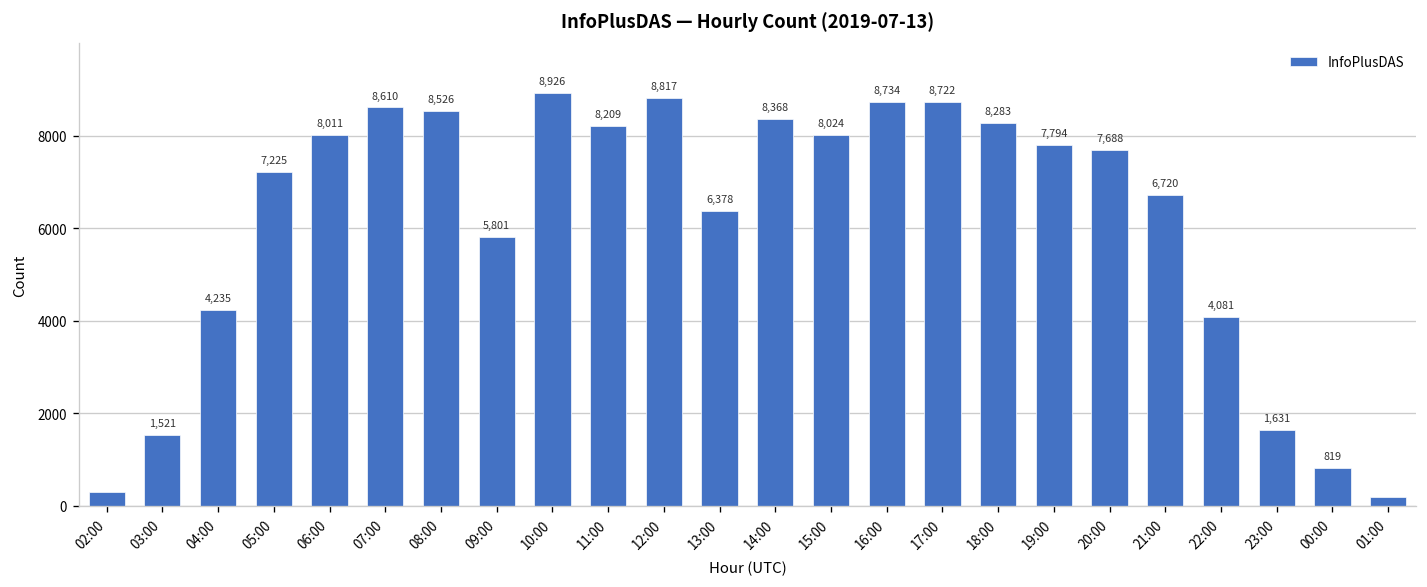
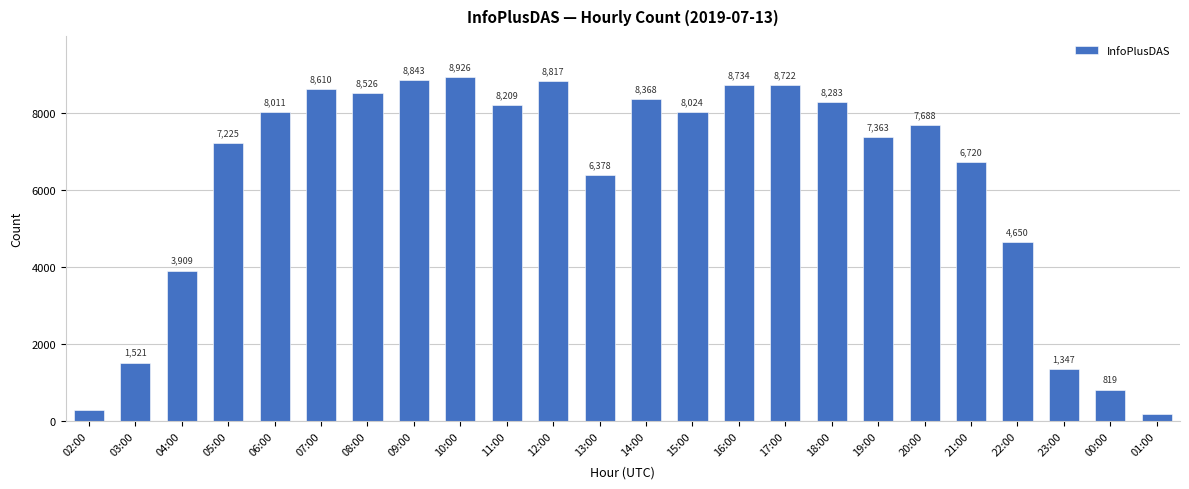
  {
    "03:00": "1,521",
-   "04:00": "4,235",
+   "04:00": "3,909",
    "05:00": "7,225",
    "06:00": "8,011",
    "07:00": "8,610",
    "08:00": "8,526",
-   "09:00": "5,801",
+   "09:00": "8,843",
    "10:00": "8,926",
    "11:00": "8,209",
    "12:00": "8,817",
    "13:00": "6,378",
    "14:00": "8,368",
    "15:00": "8,024",
    "16:00": "8,734",
    "17:00": "8,722",
    "18:00": "8,283",
-   "19:00": "7,794",
+   "19:00": "7,363",
    "20:00": "7,688",
    "21:00": "6,720",
-   "22:00": "4,081",
-   "23:00": "1,631",
+   "22:00": "4,650",
+   "23:00": "1,347",
    "00:00": "819"
  }
